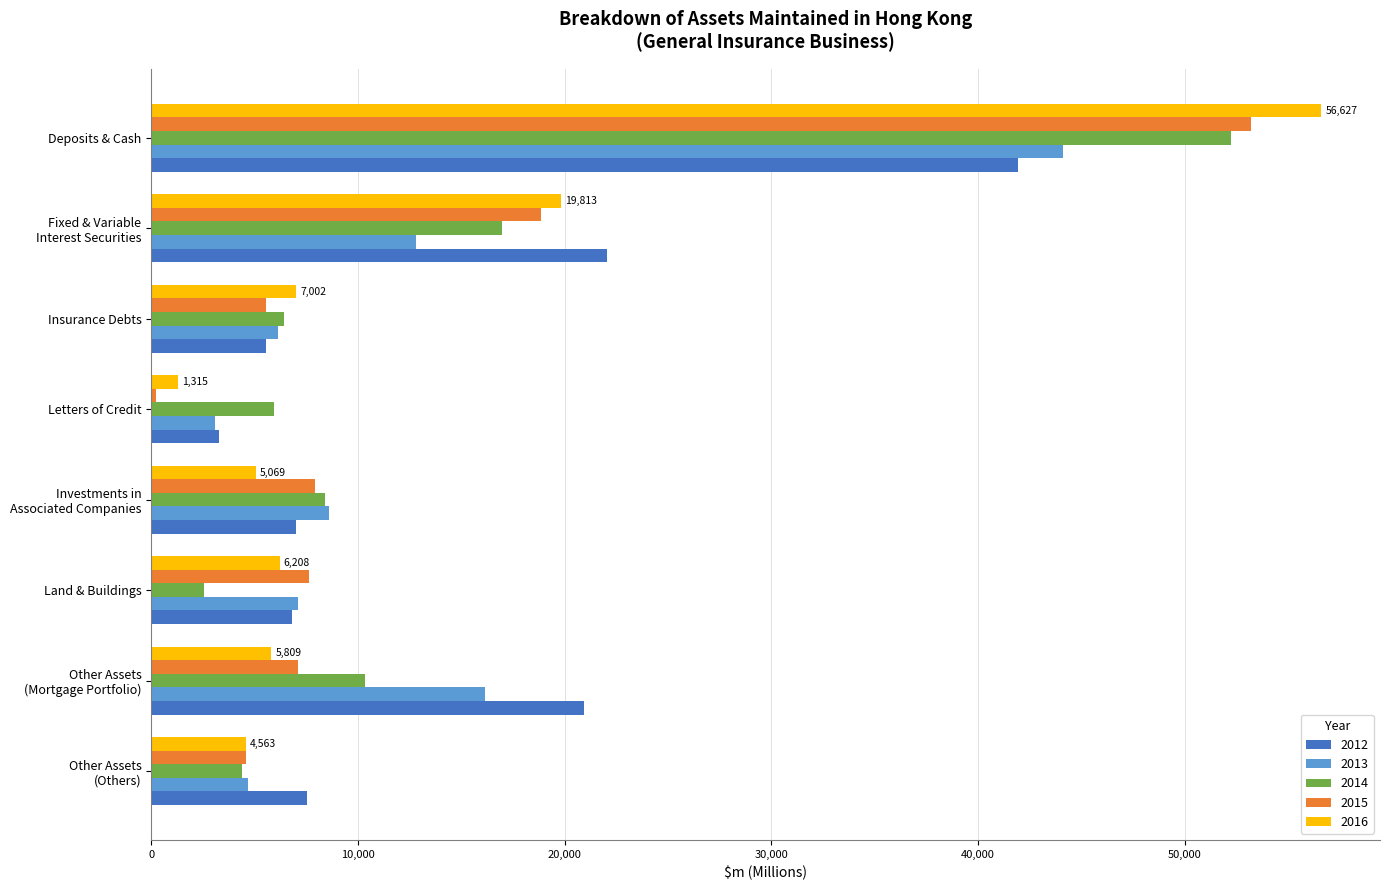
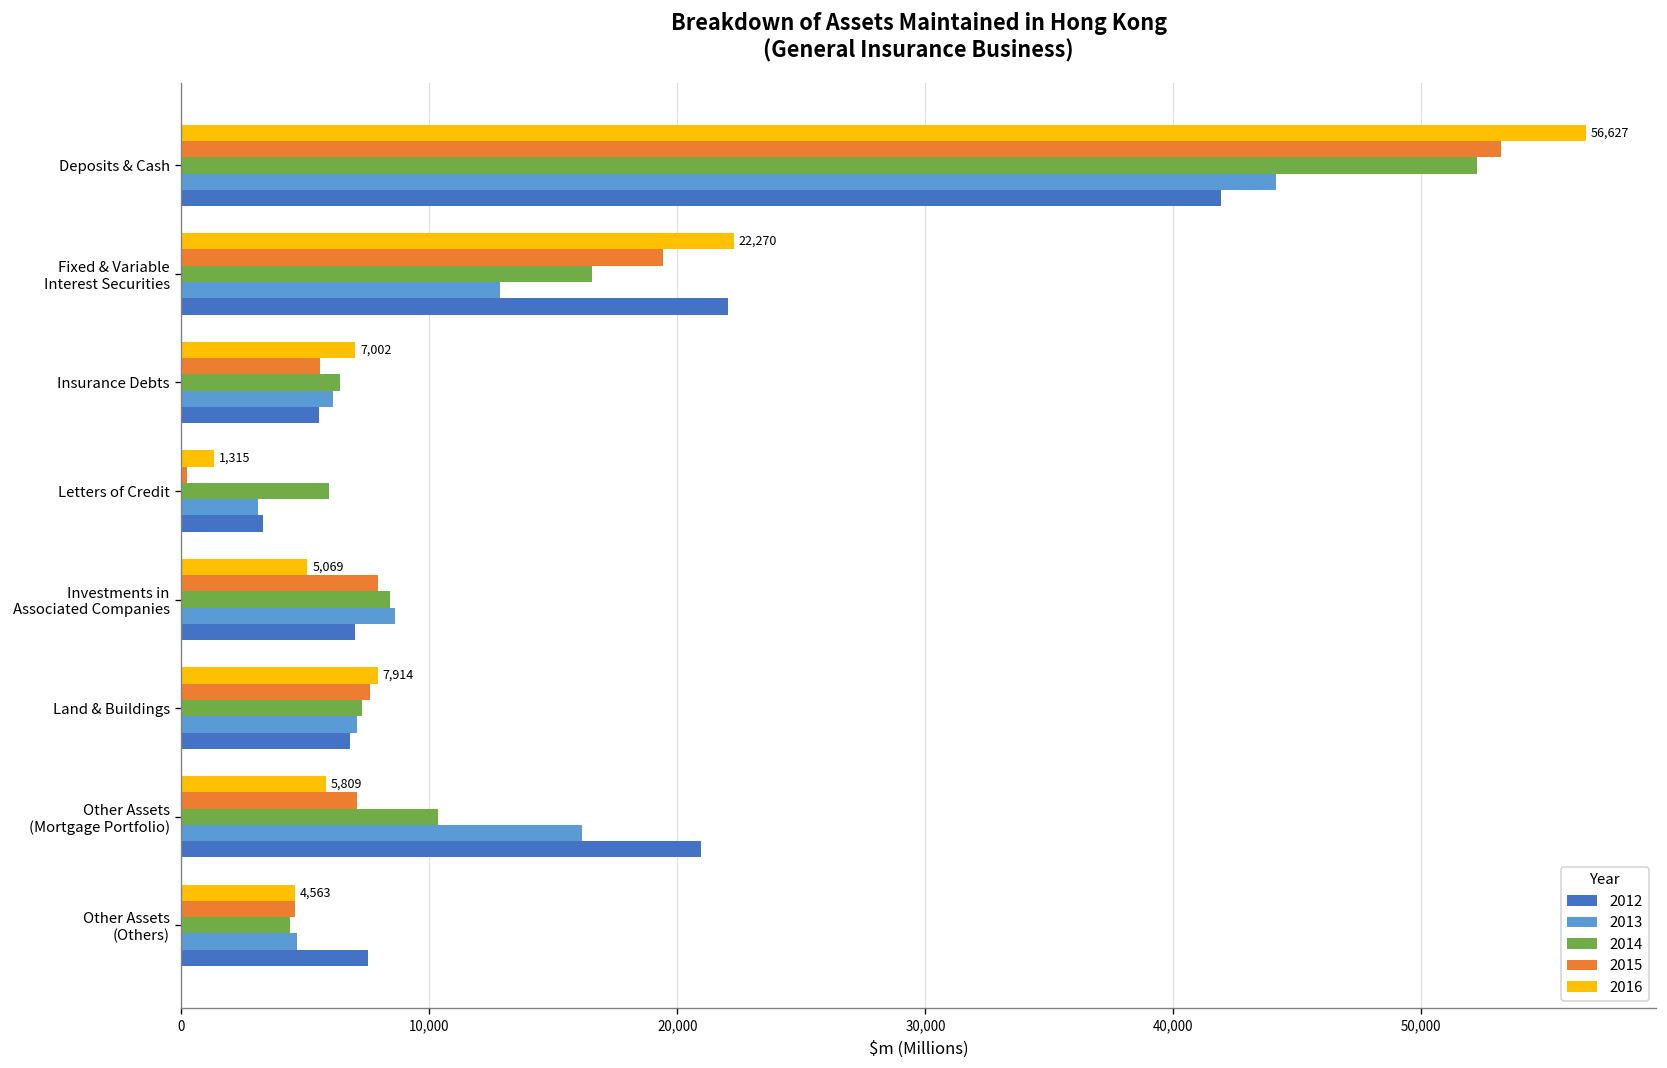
  {
    "2014": {
      "Deposits & Cash": "52,200",
-     "Fixed & Variable Interest Securities": "17,000",
+     "Fixed & Variable Interest Securities": "16,500",
      "Insurance Debts": "6,400",
      "Letters of Credit": "5,900",
      "Investments in Associated Companies": "8,400",
-     "Land & Buildings": "2,600",
+     "Land & Buildings": "7,300",
      "Other Assets (Mortgage Portfolio)": "10,400",
      "Other Assets (Others)": "4,400"
    },
    "2015": {
      "Deposits & Cash": "53,200",
-     "Fixed & Variable Interest Securities": "18,900",
+     "Fixed & Variable Interest Securities": "19,400",
      "Insurance Debts": "5,600",
      "Letters of Credit": "200",
      "Investments in Associated Companies": "7,900",
      "Land & Buildings": "7,600",
      "Other Assets (Mortgage Portfolio)": "7,100",
      "Other Assets (Others)": "4,600"
    },
    "2016": {
      "Deposits & Cash": "56,627",
-     "Fixed & Variable Interest Securities": "19,813",
+     "Fixed & Variable Interest Securities": "22,270",
      "Insurance Debts": "7,002",
      "Letters of Credit": "1,315",
      "Investments in Associated Companies": "5,069",
-     "Land & Buildings": "6,208",
+     "Land & Buildings": "7,914",
      "Other Assets (Mortgage Portfolio)": "5,809",
      "Other Assets (Others)": "4,563"
    }
  }
